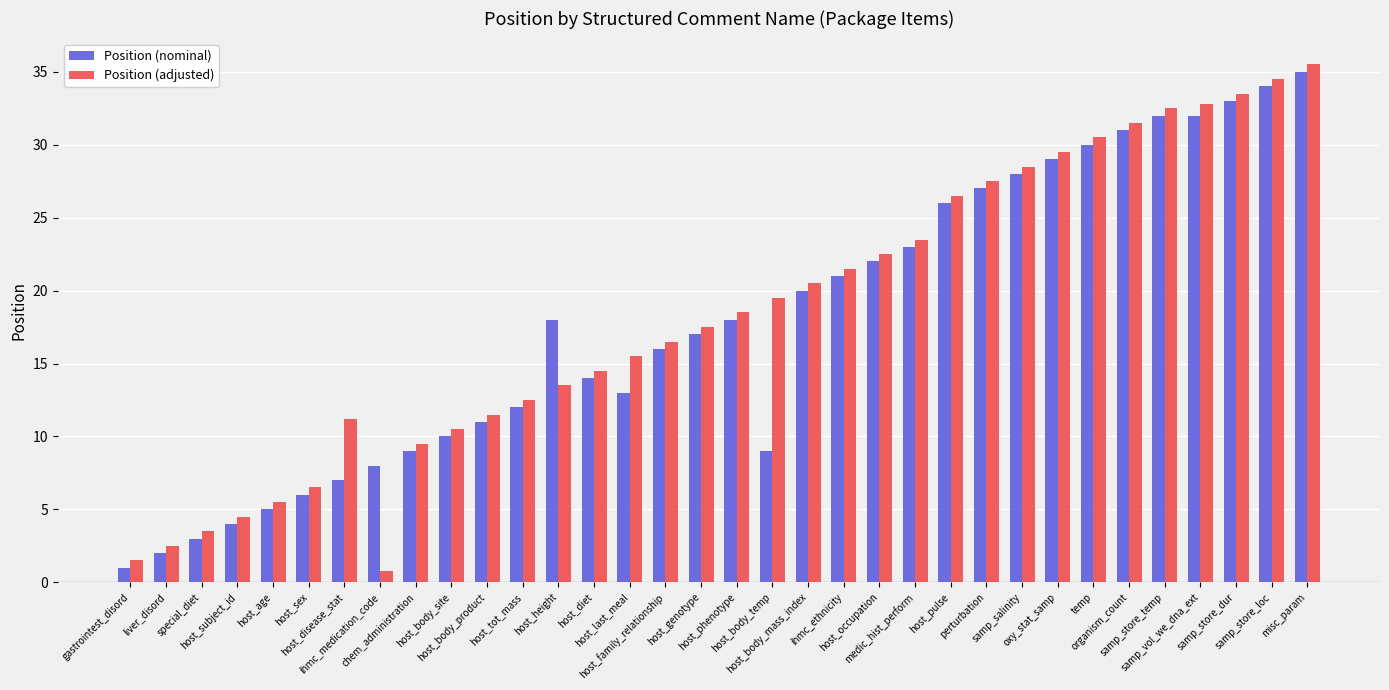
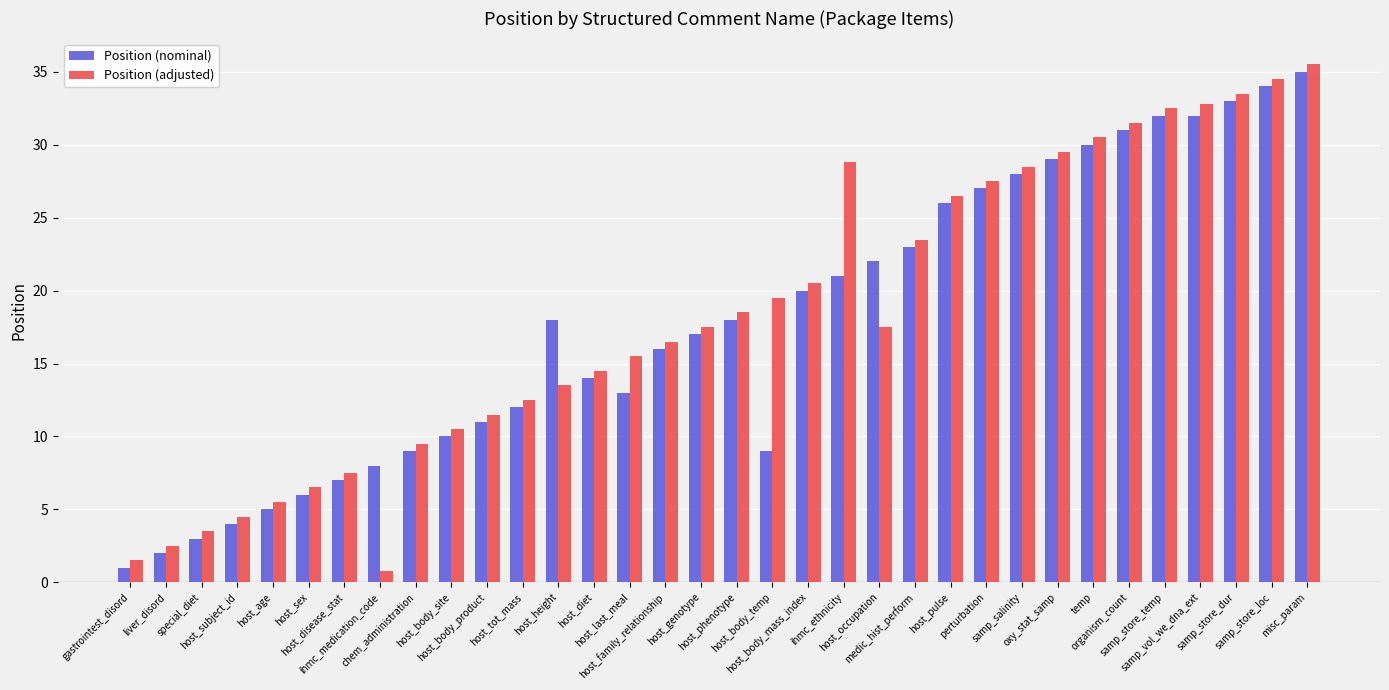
  {
    "Position (nominal)": {
      "gastrointest_disord": 1.0,
      "liver_disord": 2.0,
      "special_diet": 3.0,
      "host_subject_id": 4.0,
      "host_age": 5.0,
      "host_sex": 6.0,
      "host_disease_stat": 7.0,
      "ihmc_medication_code": 8.0,
      "chem_administration": 9.0,
      "host_body_site": 10.0,
      "host_body_product": 11.0,
      "host_tot_mass": 12.0,
      "host_height": 18.0,
      "host_diet": 14.0,
      "host_last_meal": 13.0,
      "host_family_relationship": 16.0,
      "host_genotype": 17.0,
      "host_phenotype": 18.0,
      "host_body_temp": 9.0,
      "host_body_mass_index": 20.0,
      "ihmc_ethnicity": 21.0,
      "host_occupation": 22.0,
      "medic_hist_perform": 23.0,
      "host_pulse": 26.0,
      "perturbation": 27.0,
      "samp_salinity": 28.0,
      "oxy_stat_samp": 29.0,
      "temp": 30.0,
      "organism_count": 31.0,
      "samp_store_temp": 32.0,
      "samp_vol_we_dna_ext": 32.0,
      "samp_store_dur": 33.0,
      "samp_store_loc": 34.0,
      "misc_param": 35.0
    },
    "Position (adjusted)": {
      "gastrointest_disord": 1.5,
      "liver_disord": 2.5,
      "special_diet": 3.5,
      "host_subject_id": 4.5,
      "host_age": 5.5,
      "host_sex": 6.5,
-     "host_disease_stat": 11.2,
+     "host_disease_stat": 7.5,
      "ihmc_medication_code": 0.8,
      "chem_administration": 9.5,
      "host_body_site": 10.5,
      "host_body_product": 11.5,
      "host_tot_mass": 12.5,
      "host_height": 13.5,
      "host_diet": 14.5,
      "host_last_meal": 15.5,
      "host_family_relationship": 16.5,
      "host_genotype": 17.5,
      "host_phenotype": 18.5,
      "host_body_temp": 19.5,
      "host_body_mass_index": 20.5,
-     "ihmc_ethnicity": 21.5,
-     "host_occupation": 22.5,
+     "ihmc_ethnicity": 28.8,
+     "host_occupation": 17.5,
      "medic_hist_perform": 23.5,
      "host_pulse": 26.5,
      "perturbation": 27.5,
      "samp_salinity": 28.5,
      "oxy_stat_samp": 29.5,
      "temp": 30.5,
      "organism_count": 31.5,
      "samp_store_temp": 32.5,
      "samp_vol_we_dna_ext": 32.8,
      "samp_store_dur": 33.5,
      "samp_store_loc": 34.5,
      "misc_param": 35.5
    }
  }
